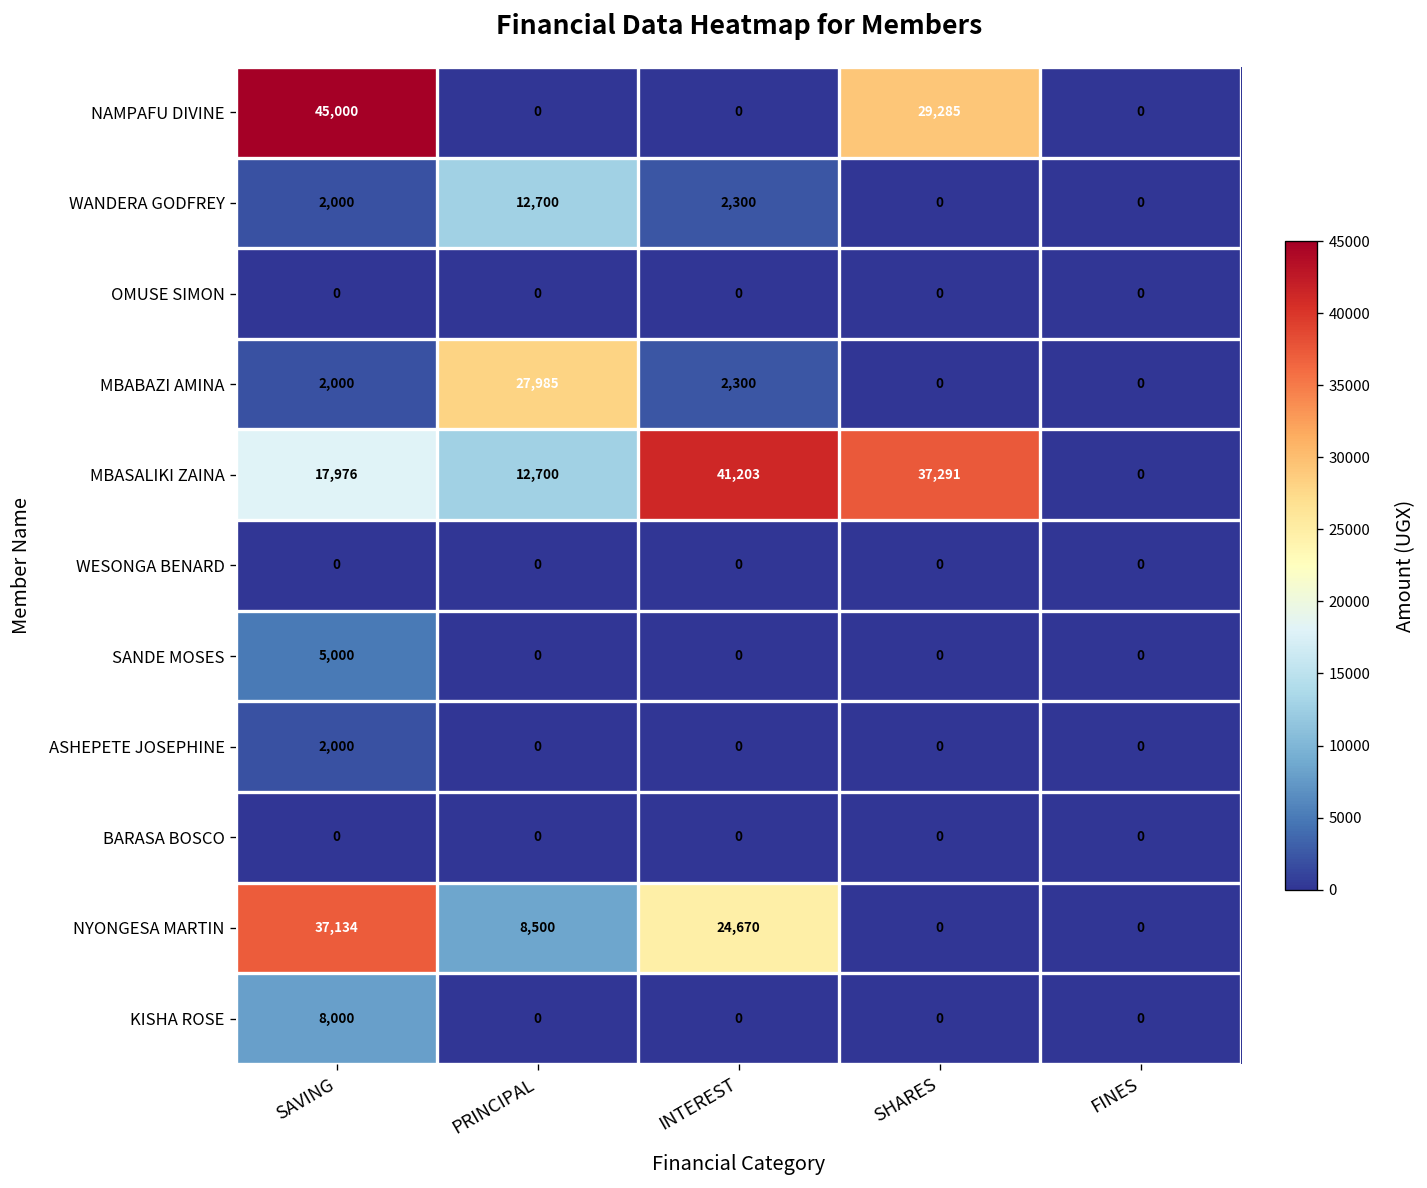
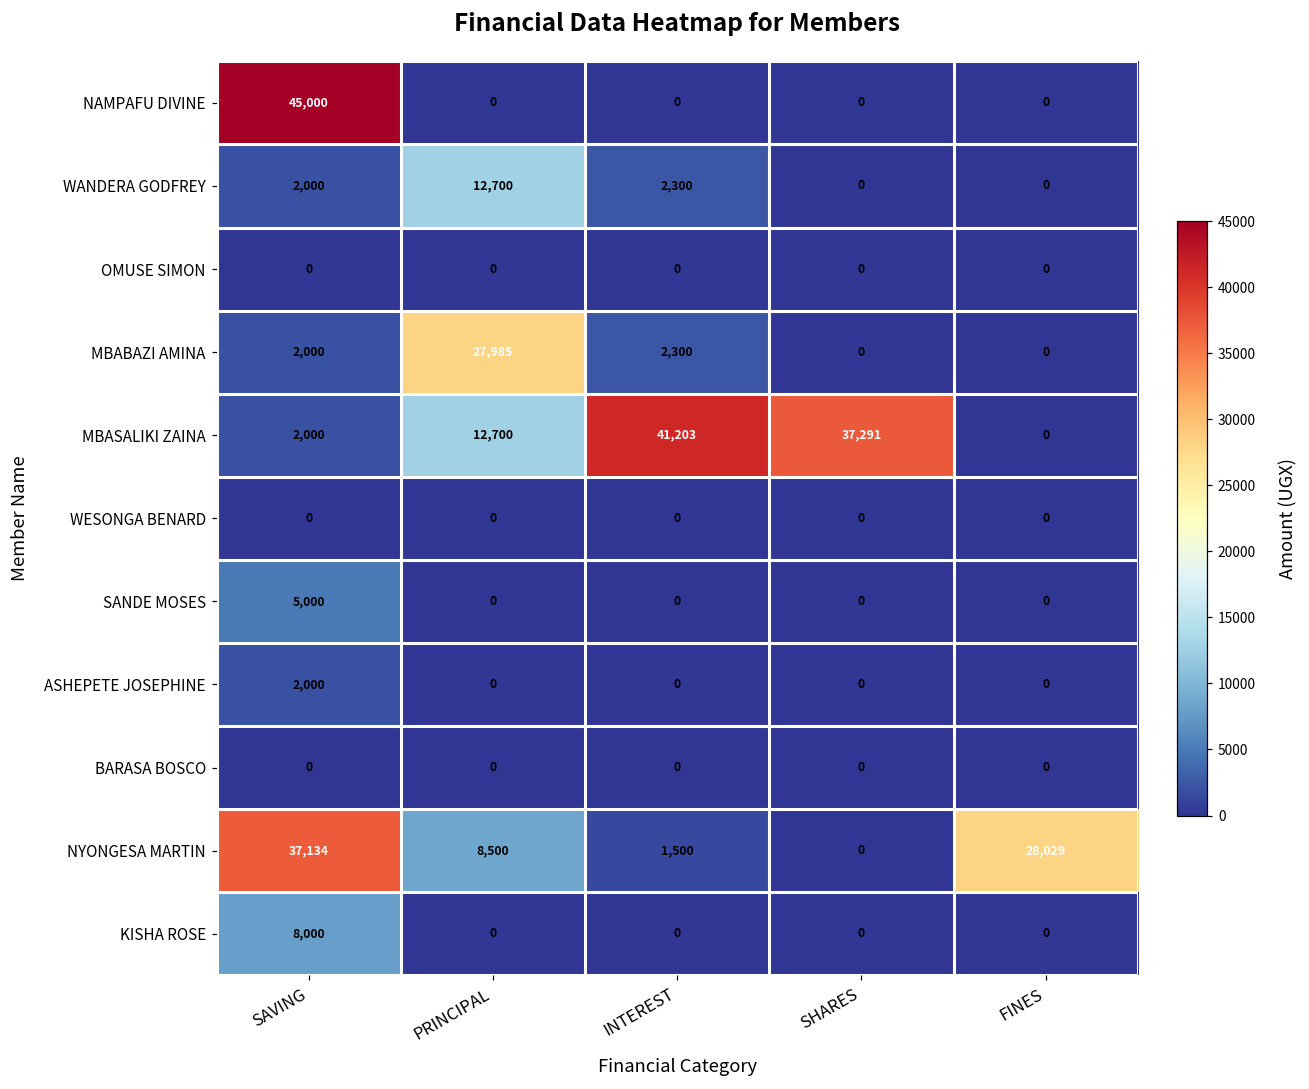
  {
    "NAMPAFU DIVINE": {
      "SAVING": "45,000",
      "PRINCIPAL": "0",
      "INTEREST": "0",
-     "SHARES": "29,285",
+     "SHARES": "0",
      "FINES": "0"
    },
    "WANDERA GODFREY": {
      "SAVING": "2,000",
      "PRINCIPAL": "12,700",
      "INTEREST": "2,300",
      "SHARES": "0",
      "FINES": "0"
    },
    "OMUSE SIMON": {
      "SAVING": "0",
      "PRINCIPAL": "0",
      "INTEREST": "0",
      "SHARES": "0",
      "FINES": "0"
    },
    "MBABAZI AMINA": {
      "SAVING": "2,000",
      "PRINCIPAL": "27,985",
      "INTEREST": "2,300",
      "SHARES": "0",
      "FINES": "0"
    },
    "MBASALIKI ZAINA": {
-     "SAVING": "17,976",
+     "SAVING": "2,000",
      "PRINCIPAL": "12,700",
      "INTEREST": "41,203",
      "SHARES": "37,291",
      "FINES": "0"
    },
    "WESONGA BENARD": {
      "SAVING": "0",
      "PRINCIPAL": "0",
      "INTEREST": "0",
      "SHARES": "0",
      "FINES": "0"
    },
    "SANDE MOSES": {
      "SAVING": "5,000",
      "PRINCIPAL": "0",
      "INTEREST": "0",
      "SHARES": "0",
      "FINES": "0"
    },
    "ASHEPETE JOSEPHINE": {
      "SAVING": "2,000",
      "PRINCIPAL": "0",
      "INTEREST": "0",
      "SHARES": "0",
      "FINES": "0"
    },
    "BARASA BOSCO": {
      "SAVING": "0",
      "PRINCIPAL": "0",
      "INTEREST": "0",
      "SHARES": "0",
      "FINES": "0"
    },
    "NYONGESA MARTIN": {
      "SAVING": "37,134",
      "PRINCIPAL": "8,500",
-     "INTEREST": "24,670",
+     "INTEREST": "1,500",
      "SHARES": "0",
-     "FINES": "0"
+     "FINES": "28,029"
    },
    "KISHA ROSE": {
      "SAVING": "8,000",
      "PRINCIPAL": "0",
      "INTEREST": "0",
      "SHARES": "0",
      "FINES": "0"
    }
  }
